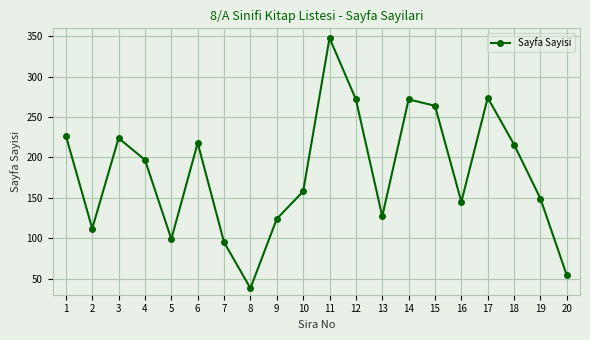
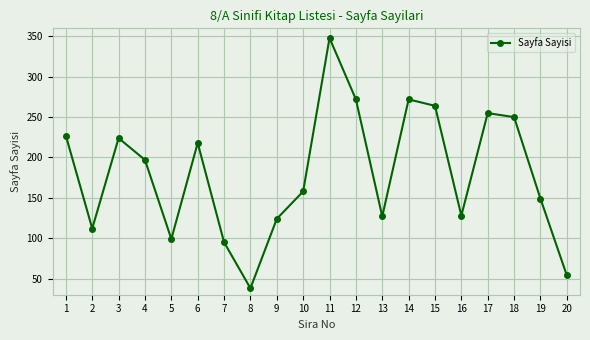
  {
    "1": 230,
    "2": 110,
    "3": 220,
    "4": 200,
    "5": 100,
    "6": 220,
    "7": 100,
    "8": 40,
    "9": 120,
    "10": 160,
    "11": 350,
    "12": 270,
    "13": 130,
    "14": 270,
    "15": 260,
-   "16": 150,
-   "17": 270,
-   "18": 220,
+   "16": 130,
+   "17": 260,
+   "18": 250,
    "19": 150,
    "20": 50
  }
